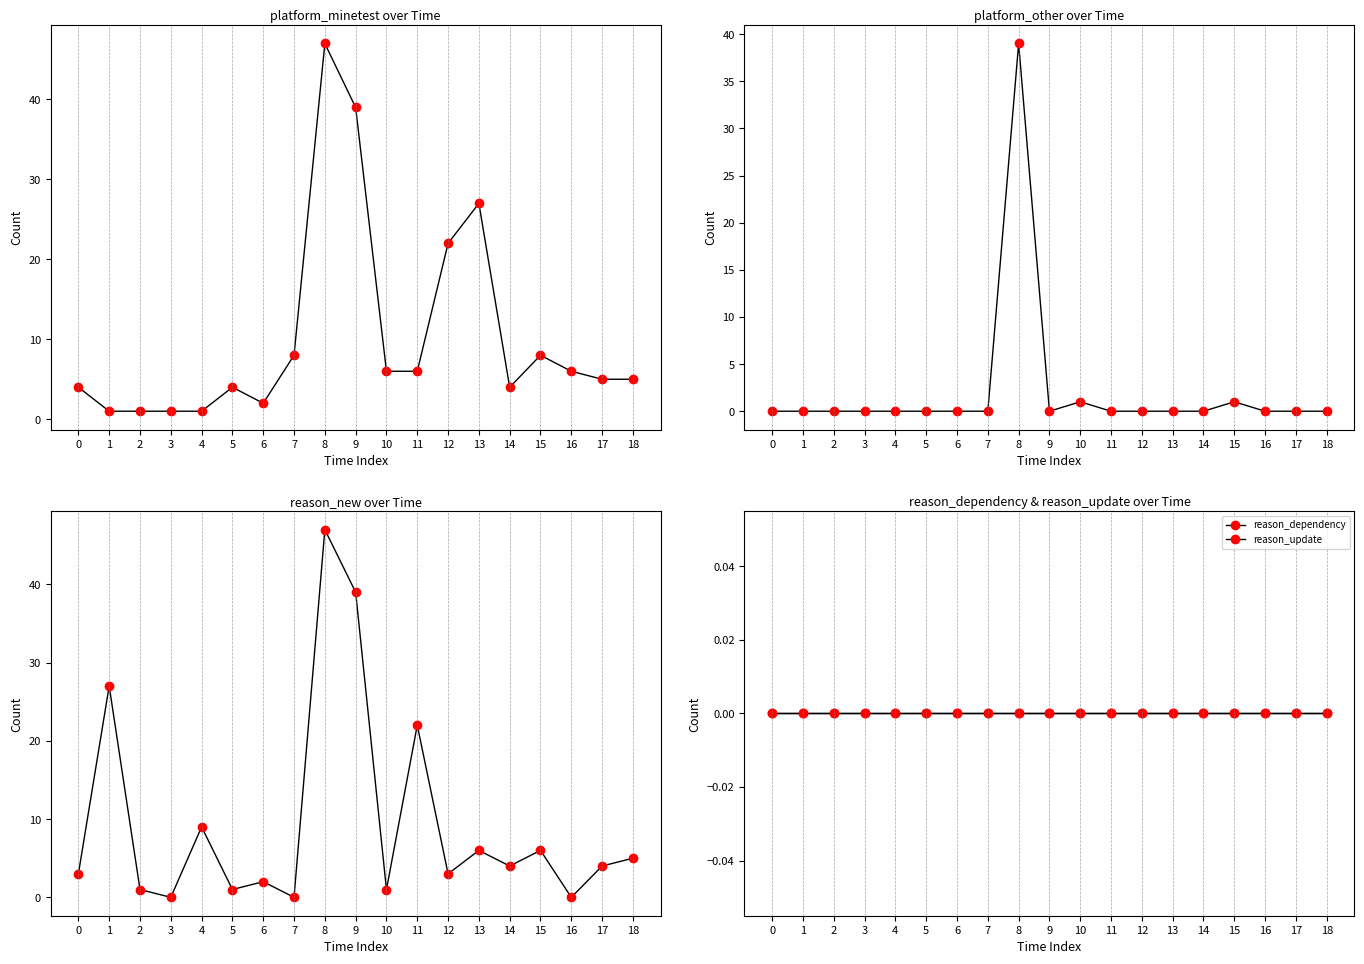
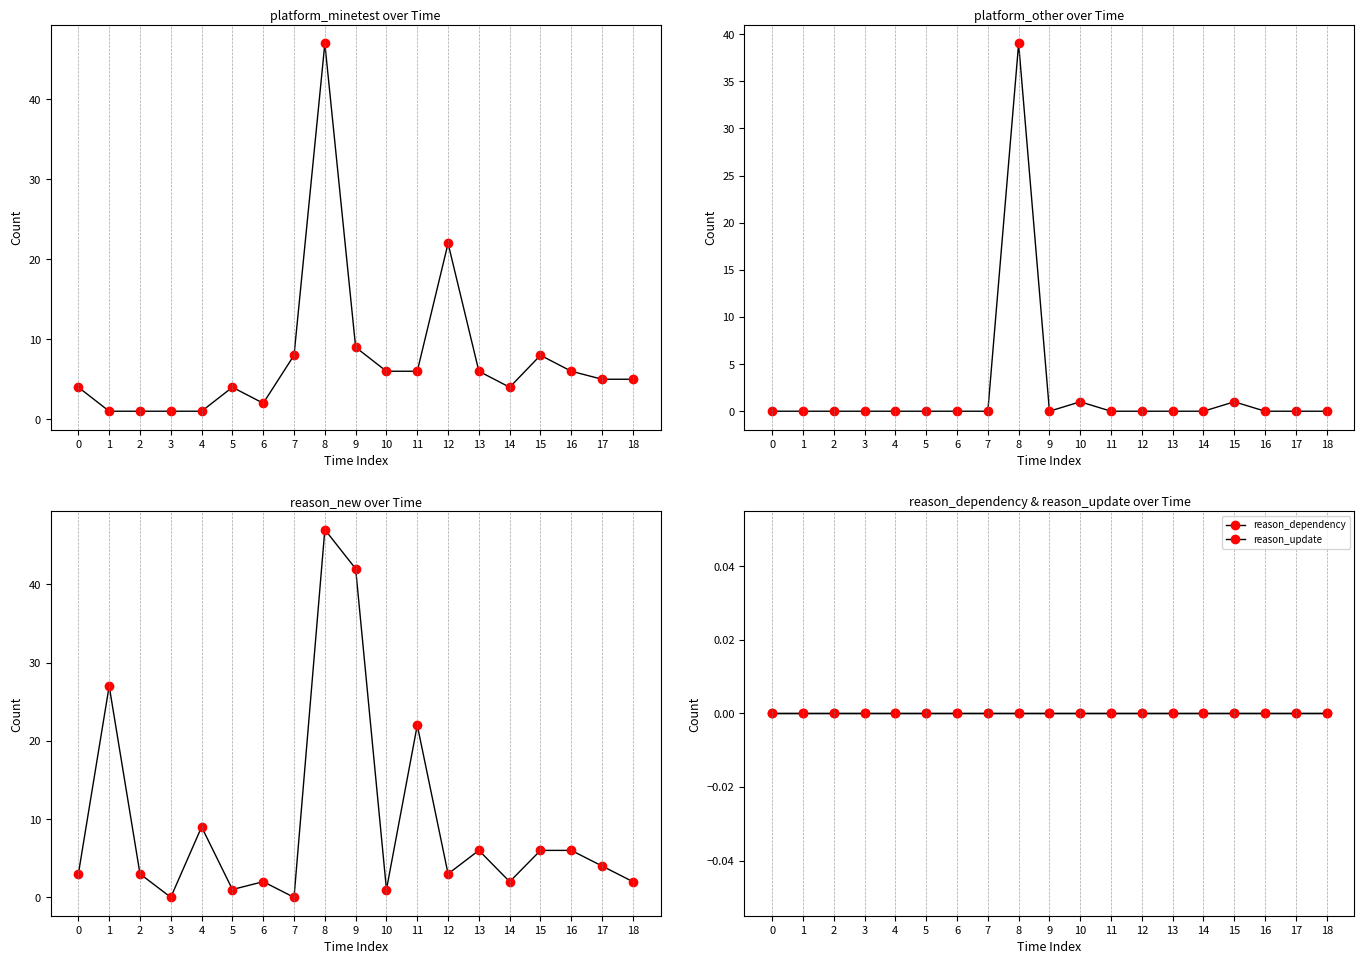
  {
    "platform_minetest over Time": {
      "0": 4,
      "1": 1,
      "2": 1,
      "3": 1,
      "4": 1,
      "5": 4,
      "6": 2,
      "7": 8,
      "8": 47,
-     "9": 39,
+     "9": 9,
      "10": 6,
      "11": 6,
      "12": 22,
-     "13": 27,
+     "13": 6,
      "14": 4,
      "15": 8,
      "16": 6,
      "17": 5,
      "18": 5
    },
    "platform_other over Time": {
      "0": 0,
      "1": 0,
      "2": 0,
      "3": 0,
      "4": 0,
      "5": 0,
      "6": 0,
      "7": 0,
      "8": 39,
      "9": 0,
      "10": 1,
      "11": 0,
      "12": 0,
      "13": 0,
      "14": 0,
      "15": 1,
      "16": 0,
      "17": 0,
      "18": 0
    },
    "reason_new over Time": {
      "0": 3,
      "1": 27,
-     "2": 1,
+     "2": 3,
      "3": 0,
      "4": 9,
      "5": 1,
      "6": 2,
      "7": 0,
      "8": 47,
-     "9": 39,
+     "9": 42,
      "10": 1,
      "11": 22,
      "12": 3,
      "13": 6,
-     "14": 4,
+     "14": 2,
      "15": 6,
-     "16": 0,
+     "16": 6,
      "17": 4,
-     "18": 5
+     "18": 2
    },
    "reason_dependency & reason_update over Time": {
      "0": 0.000,
      "1": 0.000,
      "2": 0.000,
      "3": 0.000,
      "4": 0.000,
      "5": 0.000,
      "6": 0.000,
      "7": 0.000,
      "8": 0.000,
      "9": 0.000,
      "10": 0.000,
      "11": 0.000,
      "12": 0.000,
      "13": 0.000,
      "14": 0.000,
      "15": 0.000,
      "16": 0.000,
      "17": 0.000,
      "18": 0.000
    }
  }
